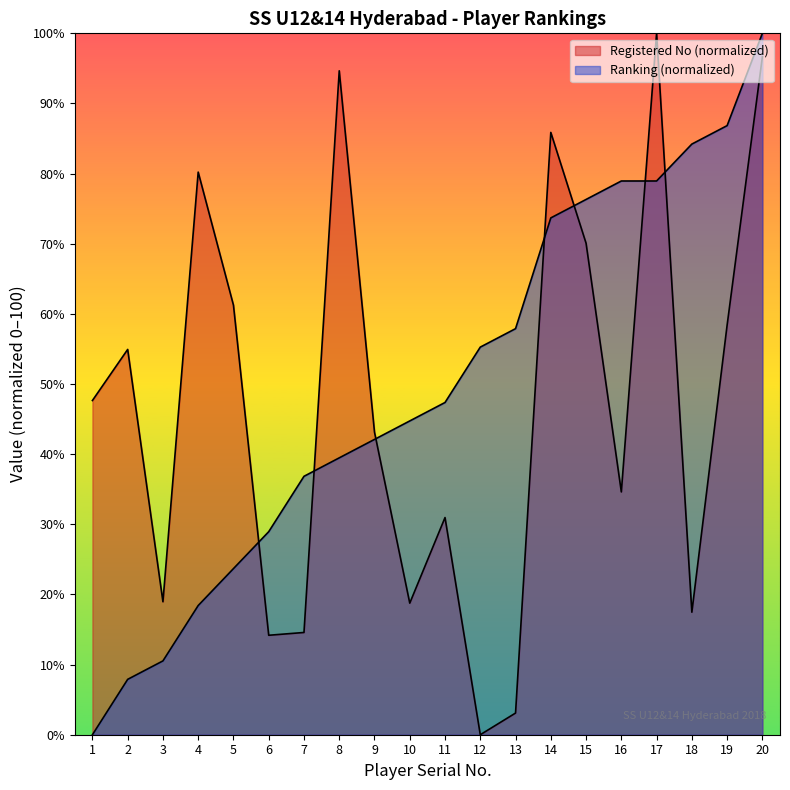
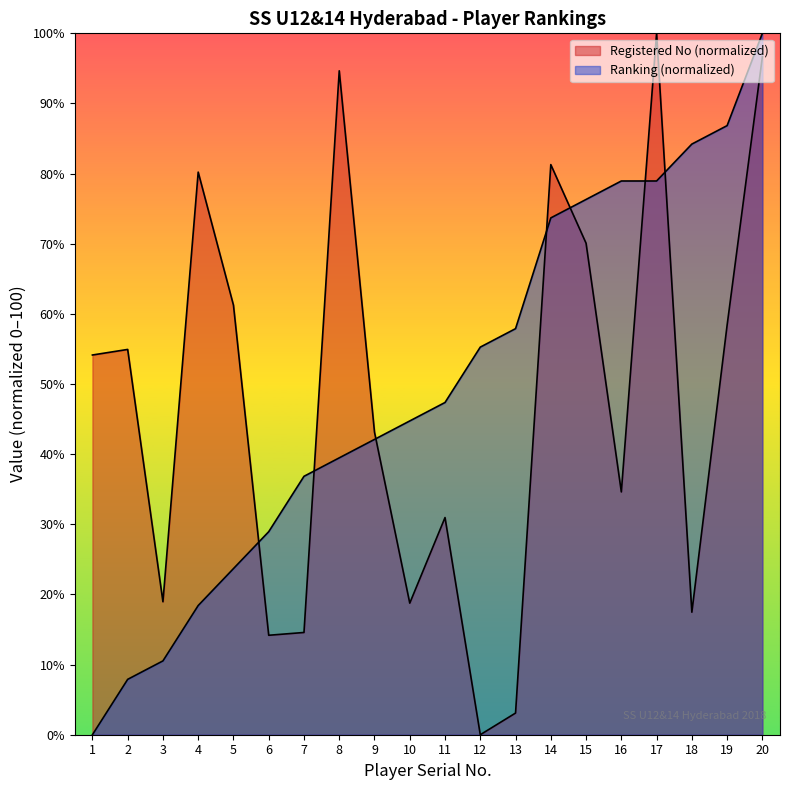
  {
    "Registered No (normalized)": {
-     "1": "48%",
+     "1": "54%",
      "2": "55%",
      "3": "19%",
      "4": "80%",
      "5": "61%",
      "6": "14%",
      "7": "15%",
      "8": "95%",
      "9": "43%",
      "10": "19%",
      "11": "31%",
      "12": "0%",
      "13": "3%",
-     "14": "86%",
+     "14": "81%",
      "15": "70%",
      "16": "35%",
      "17": "100%",
      "18": "17%",
      "19": "58%"
    },
    "Ranking (normalized)": {
      "1": "0%",
      "2": "8%",
      "3": "11%",
      "4": "18%",
      "5": "24%",
      "6": "29%",
      "7": "37%",
      "8": "39%",
      "9": "42%",
      "10": "45%",
      "11": "47%",
      "12": "55%",
      "13": "58%",
      "14": "74%",
      "15": "76%",
      "16": "79%",
      "17": "79%",
      "18": "84%",
      "19": "87%",
      "20": "100%"
    }
  }
